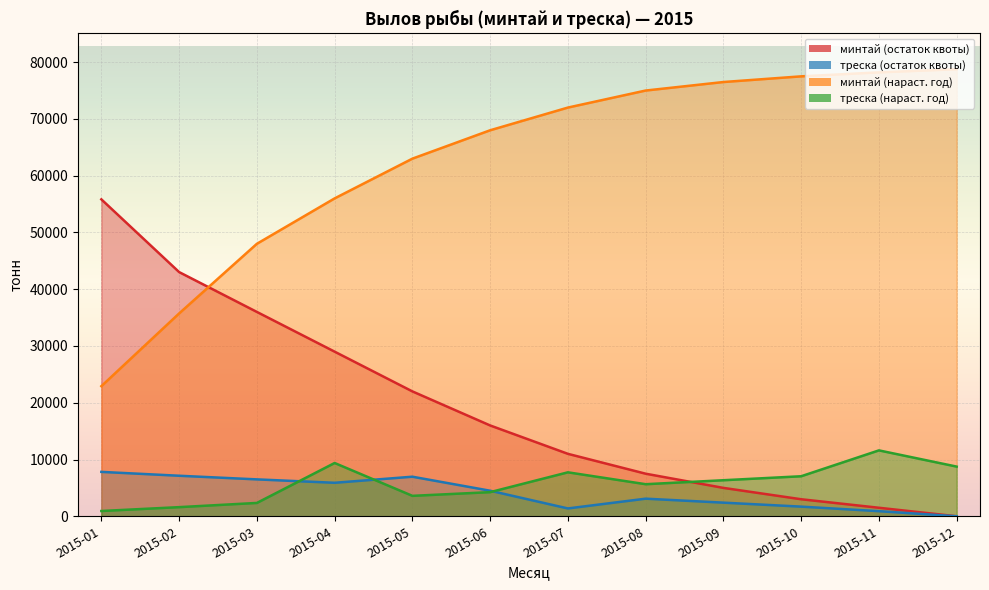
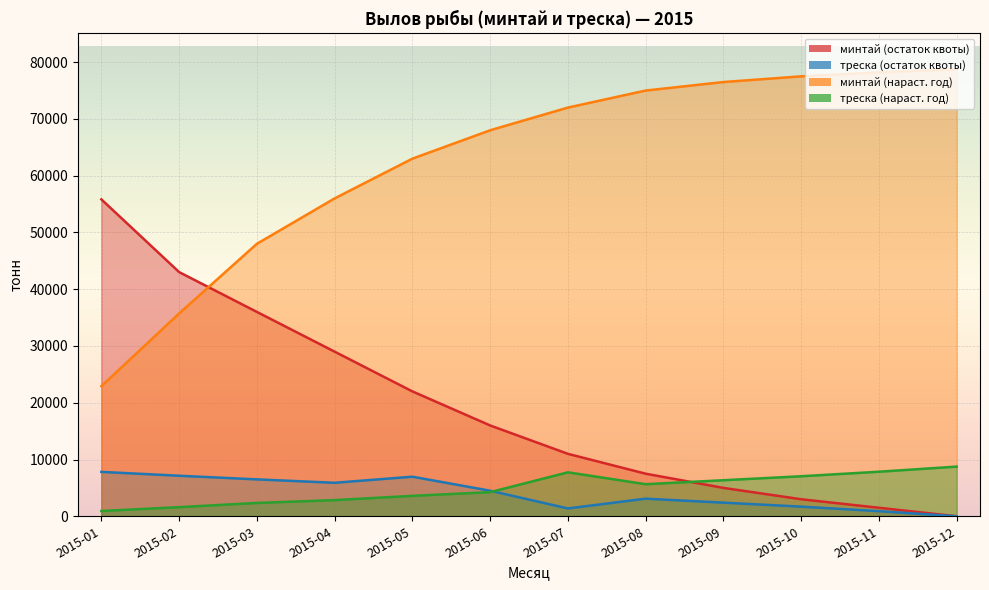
  {
    "треска (остаток квоты)": {
      "2015-01": 8000,
      "2015-02": 7000,
      "2015-03": 7000,
      "2015-04": 6000,
      "2015-05": 7000,
      "2015-07": 1000,
      "2015-08": 3000,
      "2015-09": 2000,
      "2015-10": 2000,
      "2015-11": 1000
    },
    "треска (нараст. год)": {
      "2015-01": 1000,
      "2015-02": 2000,
      "2015-03": 2000,
-     "2015-04": 9000,
+     "2015-04": 3000,
      "2015-05": 4000,
      "2015-07": 8000,
      "2015-08": 6000,
      "2015-09": 6000,
      "2015-10": 7000,
-     "2015-11": 12000,
+     "2015-11": 8000,
      "2015-12": 9000
    }
  }
